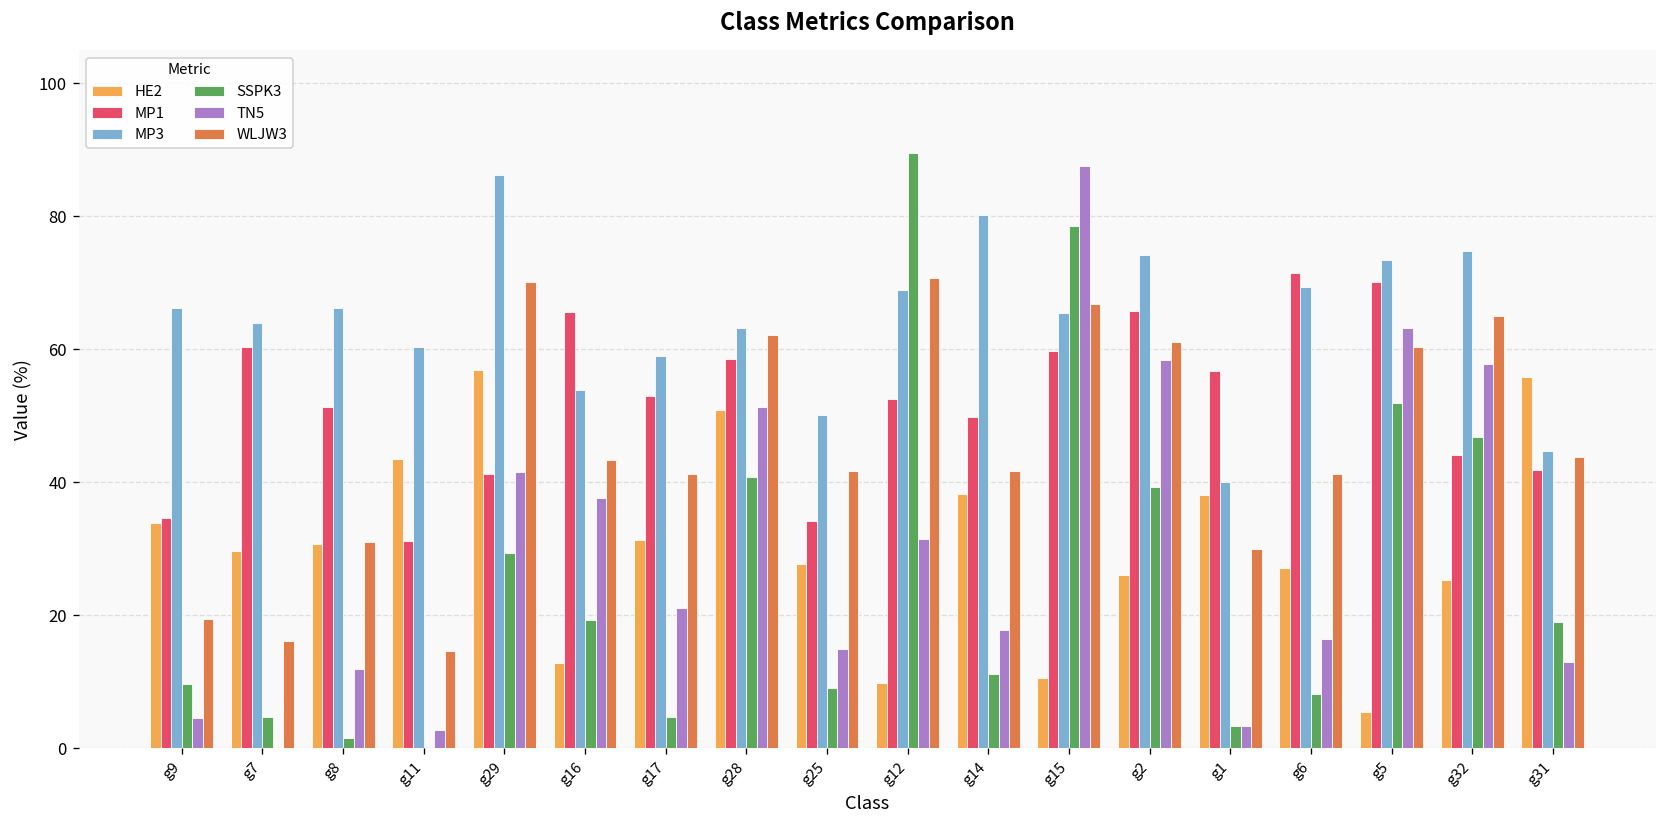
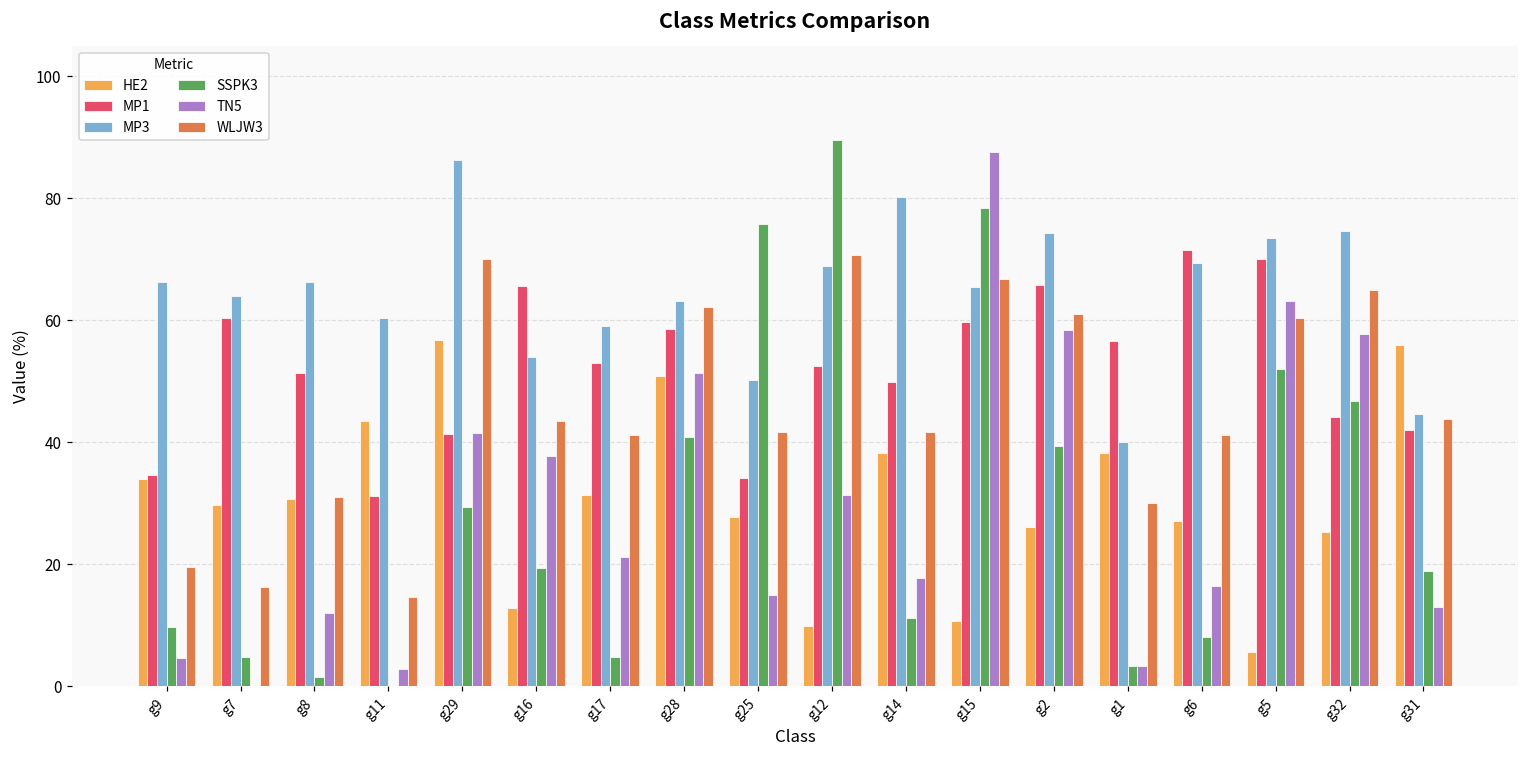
  {
    "MP3": {
      "g9": 66,
      "g7": 64,
      "g8": 66,
      "g11": 60,
      "g29": 86,
      "g16": 54,
      "g17": 59,
      "g28": 63,
      "g25": 50,
      "g12": 69,
      "g14": 80,
      "g15": 65,
      "g2": 74,
      "g1": 40,
      "g6": 69,
      "g5": 73,
      "g32": 75,
      "g31": 45
    },
    "SSPK3": {
      "g9": 10,
      "g7": 5,
      "g8": 2,
      "g11": 0,
      "g29": 29,
      "g16": 19,
      "g17": 5,
      "g28": 41,
-     "g25": 9,
+     "g25": 76,
      "g12": 90,
      "g14": 11,
      "g15": 78,
      "g2": 39,
      "g1": 3,
      "g6": 8,
      "g5": 52,
      "g32": 47,
      "g31": 19
    },
    "TN5": {
      "g9": 5,
      "g7": 0,
      "g8": 12,
      "g11": 3,
      "g29": 42,
      "g16": 38,
      "g17": 21,
      "g28": 51,
      "g25": 15,
      "g12": 31,
      "g14": 18,
      "g15": 88,
      "g2": 58,
      "g1": 3,
      "g6": 16,
      "g5": 63,
      "g32": 58,
      "g31": 13
    }
  }
